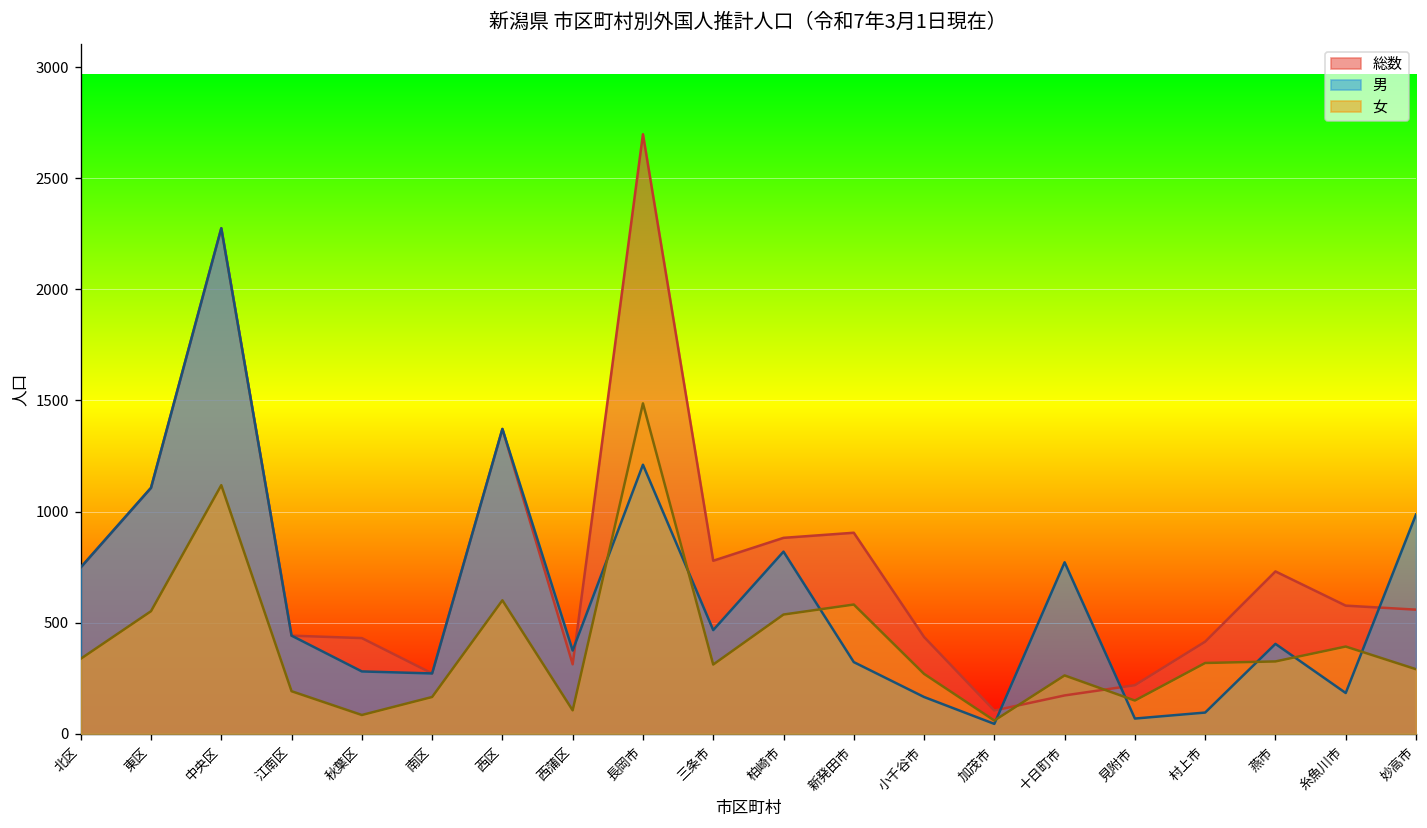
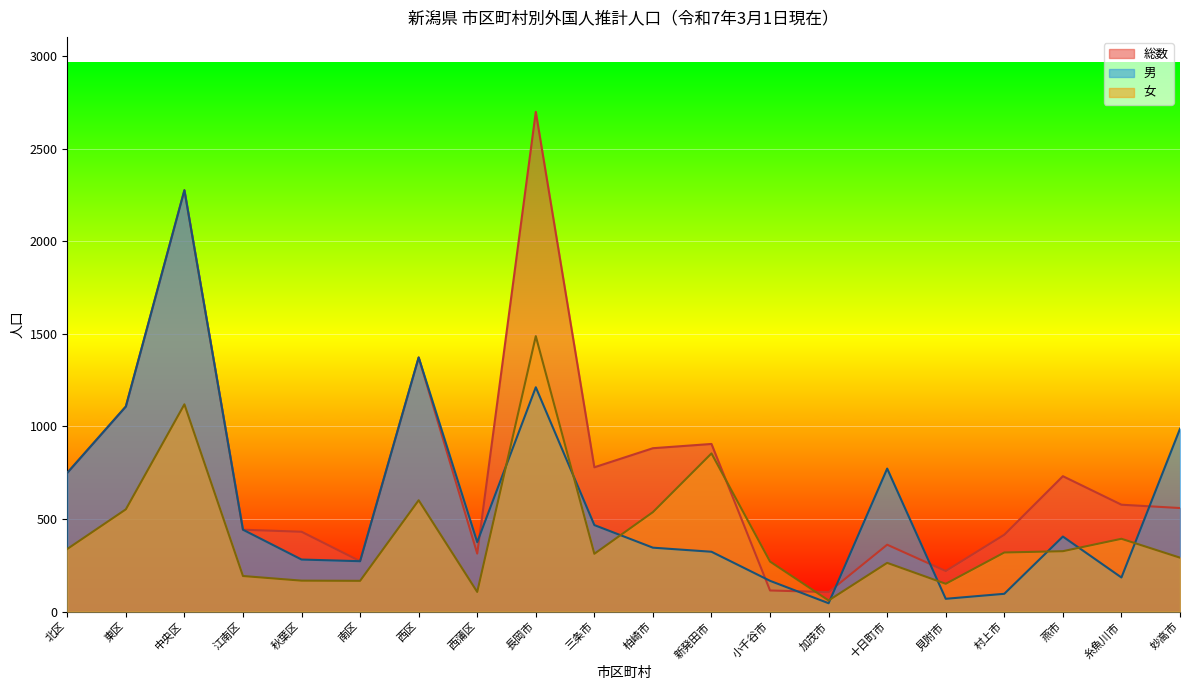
  {
    "総数": {
      "秋葉区": 430,
      "西蒲区": 310,
      "長岡市": 2700,
      "三条市": 780,
      "柏崎市": 880,
      "新発田市": 910,
-     "小千谷市": 440,
+     "小千谷市": 110,
      "加茂市": 110,
-     "十日町市": 170,
+     "十日町市": 360,
      "見附市": 220,
      "村上市": 420,
      "燕市": 730,
      "糸魚川市": 580,
      "妙高市": 560
    },
    "男": {
      "秋葉区": 280,
      "西蒲区": 380,
      "長岡市": 1210,
      "三条市": 470,
-     "柏崎市": 820,
+     "柏崎市": 350,
      "新発田市": 320,
      "小千谷市": 170,
      "加茂市": 50,
      "十日町市": 770,
      "見附市": 70,
      "村上市": 100,
      "燕市": 410,
      "糸魚川市": 180,
      "妙高市": 990
    },
    "女": {
      "北区": 340,
      "東区": 550,
      "中央区": 1120,
      "江南区": 190,
-     "秋葉区": 90,
+     "秋葉区": 170,
      "南区": 170,
      "西区": 600,
      "西蒲区": 110,
      "長岡市": 1490,
      "三条市": 310,
      "柏崎市": 540,
-     "新発田市": 580,
+     "新発田市": 850,
      "小千谷市": 270,
      "加茂市": 60,
      "十日町市": 260,
      "見附市": 150,
      "村上市": 320,
      "燕市": 330,
      "糸魚川市": 390,
      "妙高市": 290
    }
  }
